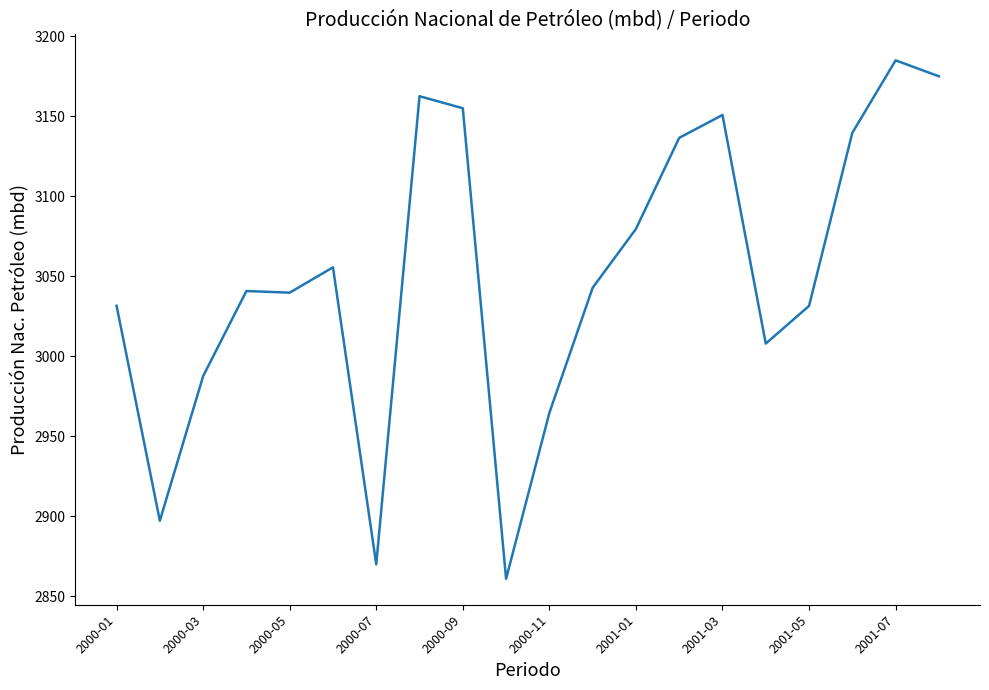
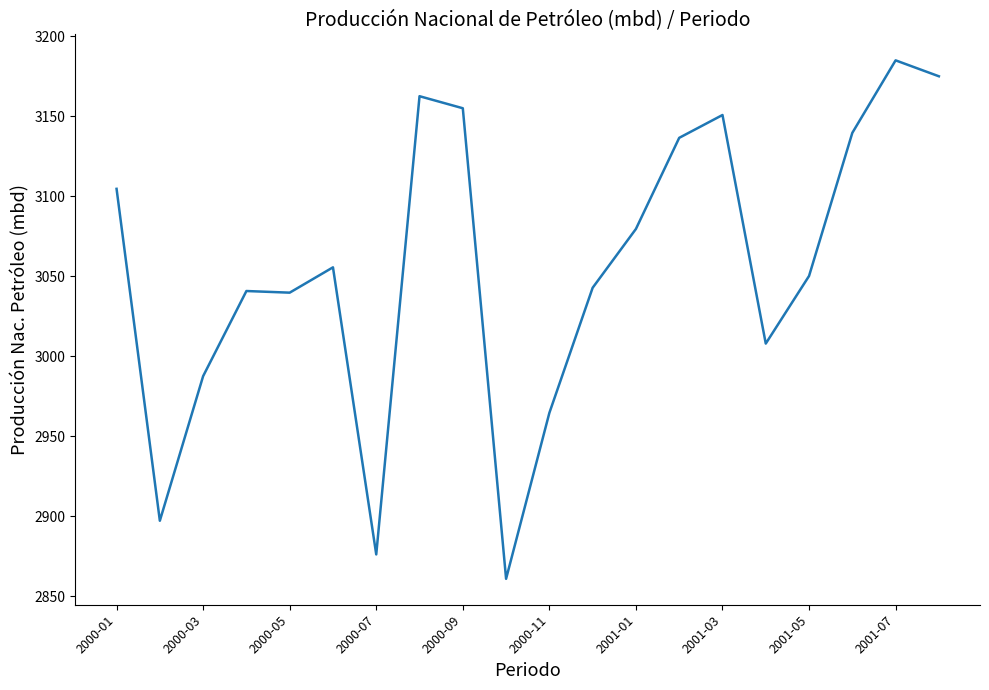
  {
-   "2000-01": 3032,
+   "2000-01": 3105,
    "2000-03": 2988,
    "2000-05": 3040,
-   "2000-07": 2870,
+   "2000-07": 2876,
    "2000-09": 3155,
    "2000-11": 2965,
    "2001-01": 3080,
    "2001-03": 3151,
-   "2001-05": 3031,
+   "2001-05": 3050,
    "2001-07": 3185
  }
